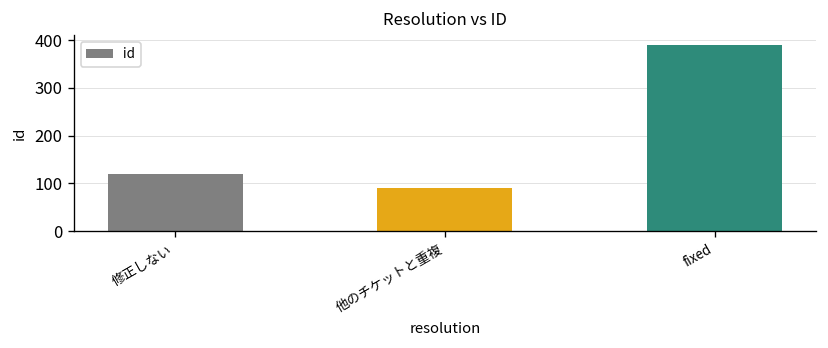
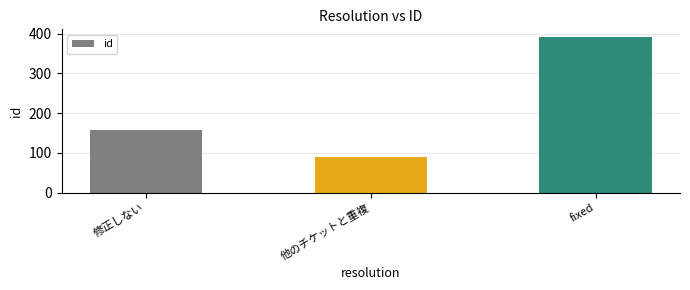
  {
-   "修正しない": 120,
+   "修正しない": 160,
    "他のチケットと重複": 90,
    "fixed": 390
  }
